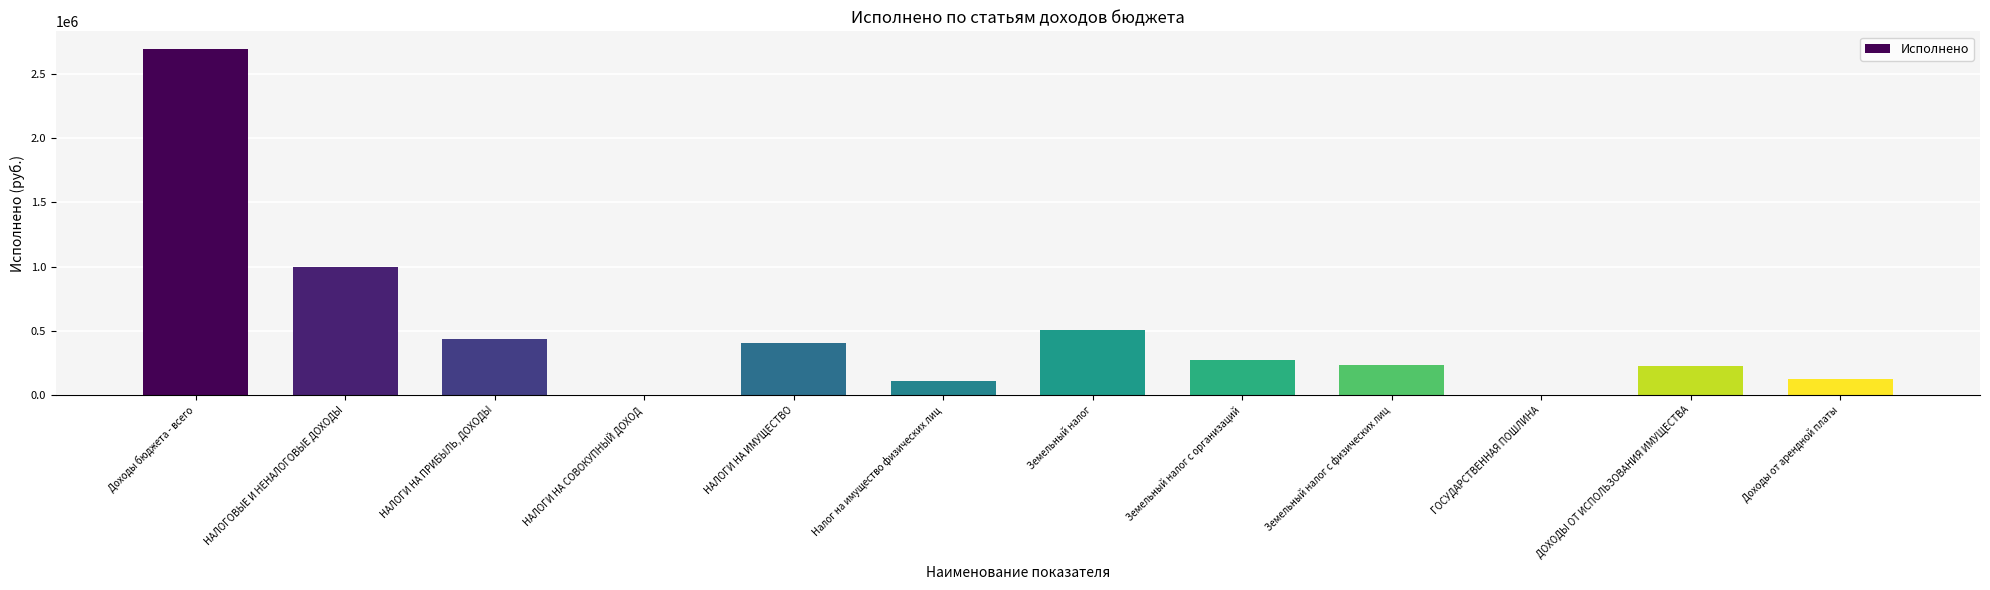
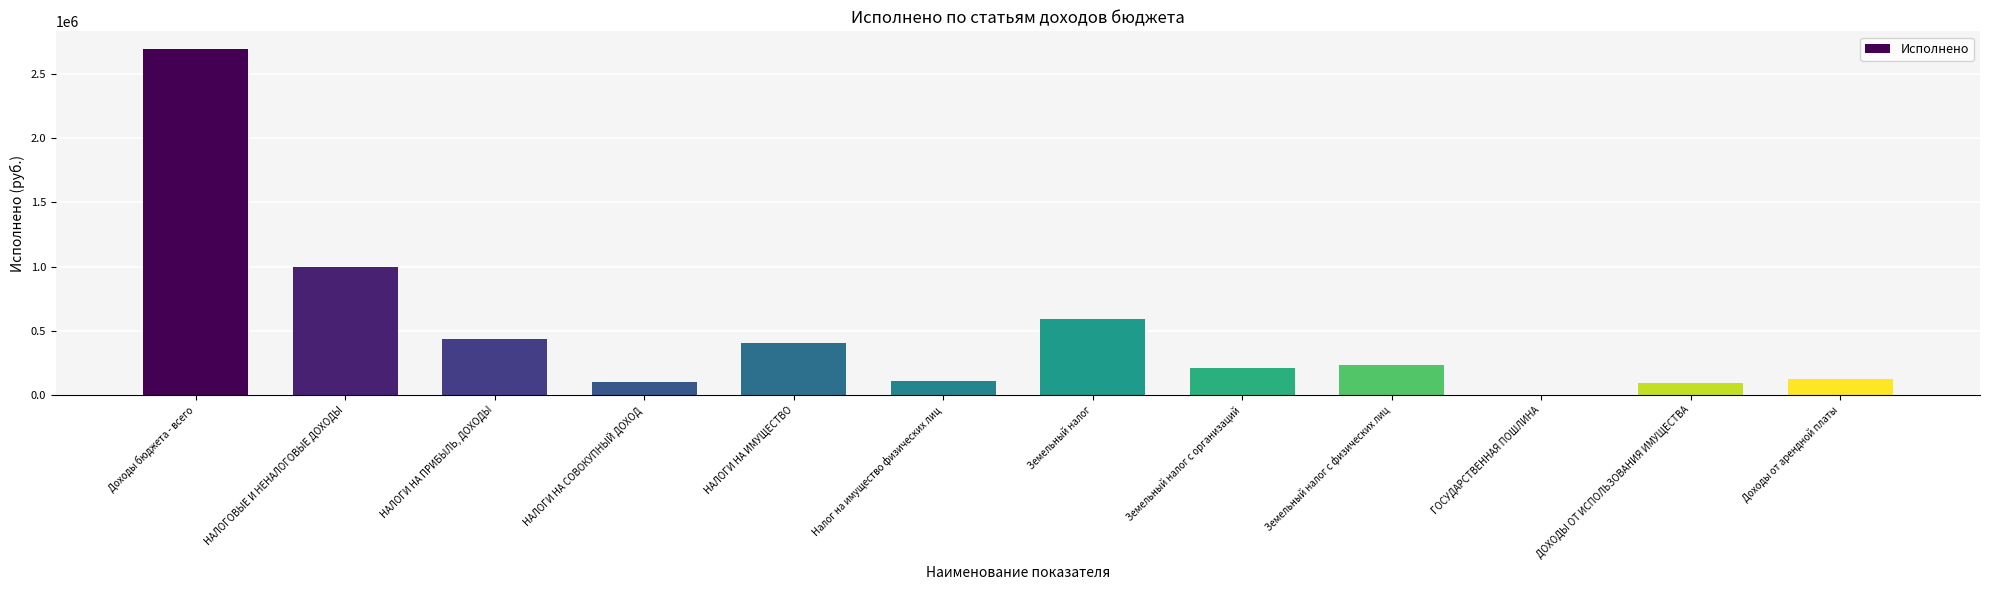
  {
    "Доходы бюджета - всего": 2700000,
    "НАЛОГОВЫЕ И НЕНАЛОГОВЫЕ ДОХОДЫ": 1000000,
    "НАЛОГИ НА ПРИБЫЛЬ, ДОХОДЫ": 440000,
-   "НАЛОГИ НА СОВОКУПНЫЙ ДОХОД": 0,
+   "НАЛОГИ НА СОВОКУПНЫЙ ДОХОД": 100000,
    "НАЛОГИ НА ИМУЩЕСТВО": 410000,
    "Налог на имущество физических лиц": 110000,
-   "Земельный налог": 500000,
-   "Земельный налог с организаций": 270000,
+   "Земельный налог": 590000,
+   "Земельный налог с организаций": 210000,
    "Земельный налог с физических лиц": 230000,
-   "ДОХОДЫ ОТ ИСПОЛЬЗОВАНИЯ ИМУЩЕСТВА": 230000,
+   "ДОХОДЫ ОТ ИСПОЛЬЗОВАНИЯ ИМУЩЕСТВА": 100000,
    "Доходы от арендной платы": 130000
  }
